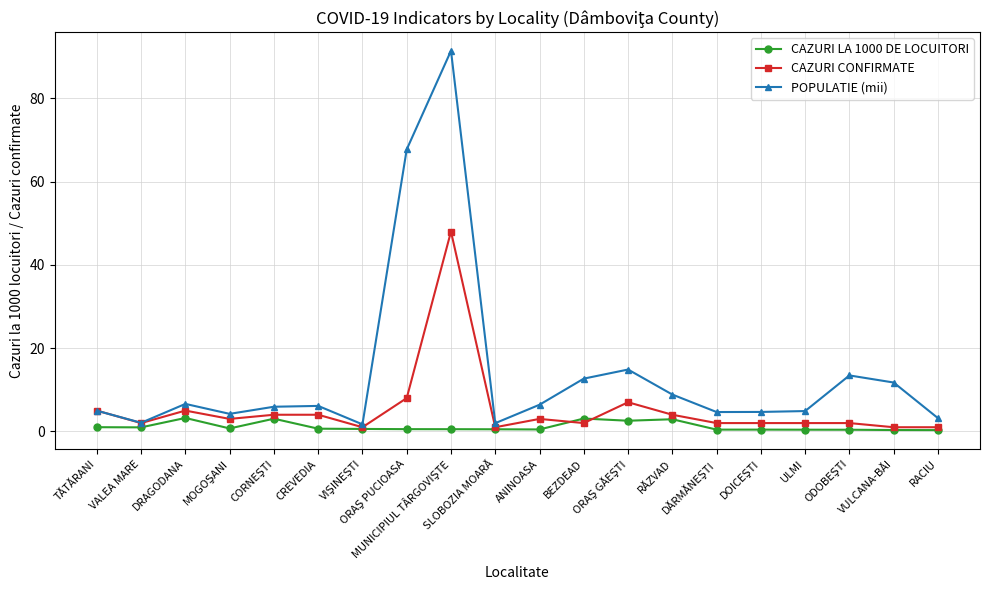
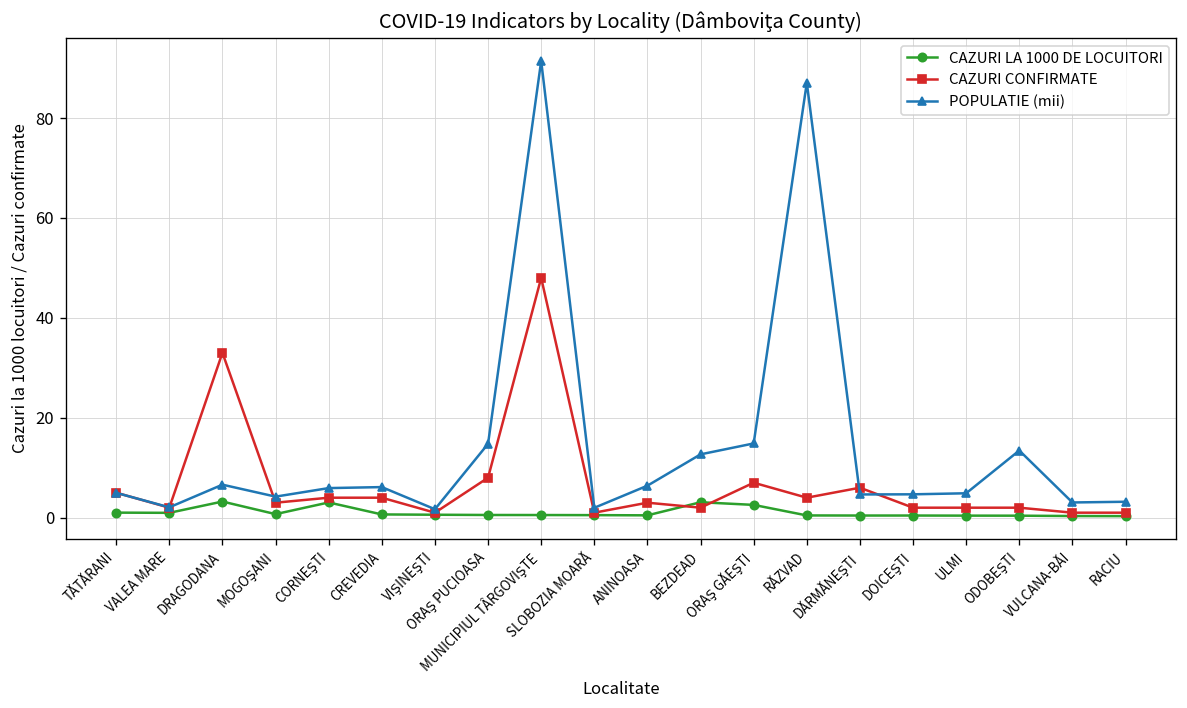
  {
    "CAZURI LA 1000 DE LOCUITORI": {
      "TĂTĂRANI": 1,
      "VALEA MARE": 1,
      "DRAGODANA": 3,
      "MOGOŞANI": 1,
      "CORNEŞTI": 3,
      "CREVEDIA": 1,
      "ORAŞ PUCIOASA": 1,
      "MUNICIPIUL TÂRGOVIŞTE": 1,
      "ANINOASA": 0,
      "BEZDEAD": 3,
      "ORAŞ GĂEŞTI": 3,
-     "RĂZVAD": 3,
+     "RĂZVAD": 0,
      "DĂRMĂNEŞTI": 0,
      "DOICEŞTI": 0,
      "ULMI": 0,
      "ODOBEŞTI": 0,
      "VULCANA-BĂI": 0,
      "RACIU": 0
    },
    "CAZURI CONFIRMATE": {
-     "DRAGODANA": 5,
+     "DRAGODANA": 33,
      "MOGOŞANI": 3,
      "CORNEŞTI": 4,
      "CREVEDIA": 4,
      "ORAŞ PUCIOASA": 8,
      "MUNICIPIUL TÂRGOVIŞTE": 48,
      "ANINOASA": 3,
      "BEZDEAD": 2,
      "ORAŞ GĂEŞTI": 7,
      "RĂZVAD": 4,
-     "DĂRMĂNEŞTI": 2,
+     "DĂRMĂNEŞTI": 6,
      "DOICEŞTI": 2,
      "ULMI": 2,
      "ODOBEŞTI": 2,
      "VULCANA-BĂI": 1,
      "RACIU": 1
    },
    "POPULATIE (mii)": {
      "DRAGODANA": 7,
      "MOGOŞANI": 4,
      "CORNEŞTI": 6,
      "CREVEDIA": 6,
      "VIŞINEŞTI": 2,
-     "ORAŞ PUCIOASA": 68,
+     "ORAŞ PUCIOASA": 15,
      "MUNICIPIUL TÂRGOVIŞTE": 91,
      "SLOBOZIA MOARĂ": 2,
      "ANINOASA": 6,
      "BEZDEAD": 13,
      "ORAŞ GĂEŞTI": 15,
-     "RĂZVAD": 9,
+     "RĂZVAD": 87,
      "DĂRMĂNEŞTI": 5,
      "DOICEŞTI": 5,
      "ULMI": 5,
      "ODOBEŞTI": 13,
-     "VULCANA-BĂI": 12,
+     "VULCANA-BĂI": 3,
      "RACIU": 3
    }
  }
